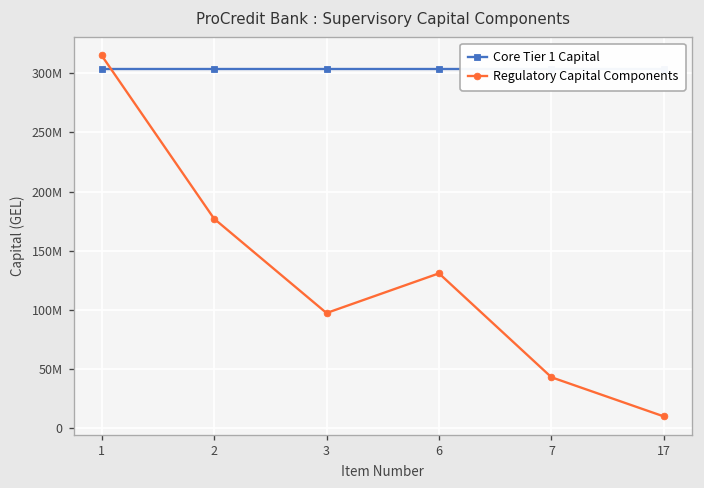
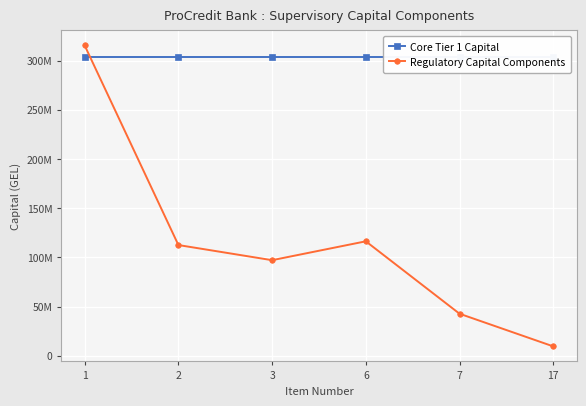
  {
    "Core Tier 1 Capital": {
      "1": 300000000,
      "2": 300000000,
      "3": 300000000,
      "6": 300000000
    },
    "Regulatory Capital Components": {
      "1": 320000000,
-     "2": 180000000,
+     "2": 110000000,
      "3": 100000000,
-     "6": 130000000,
+     "6": 120000000,
      "7": 40000000,
      "17": 10000000
    }
  }
